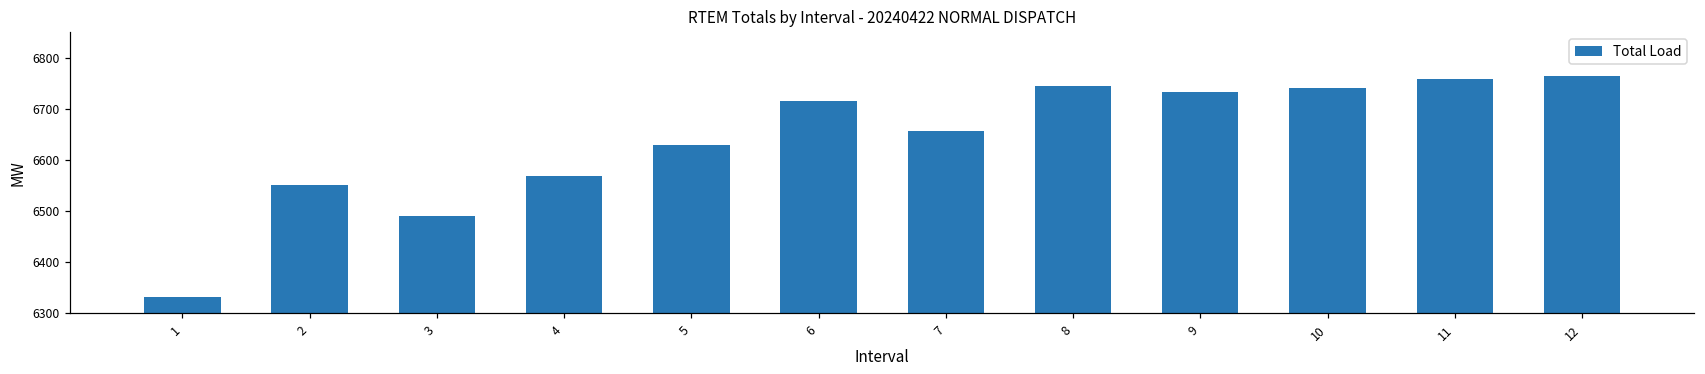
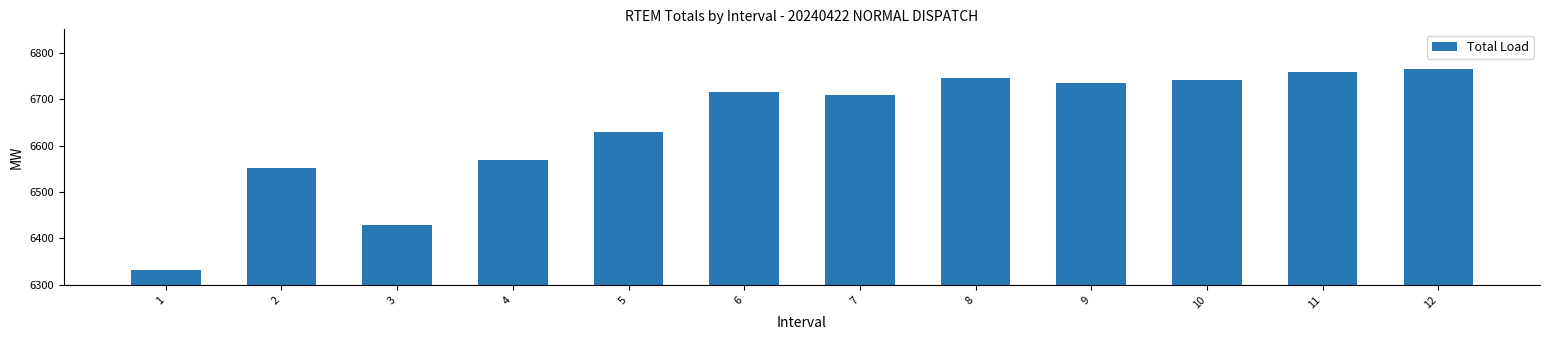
  {
    "1": 6330,
    "2": 6550,
-   "3": 6490,
+   "3": 6430,
    "4": 6570,
    "5": 6630,
    "6": 6710,
-   "7": 6660,
+   "7": 6710,
    "8": 6740,
    "9": 6730,
    "10": 6740,
    "11": 6760,
    "12": 6760
  }
